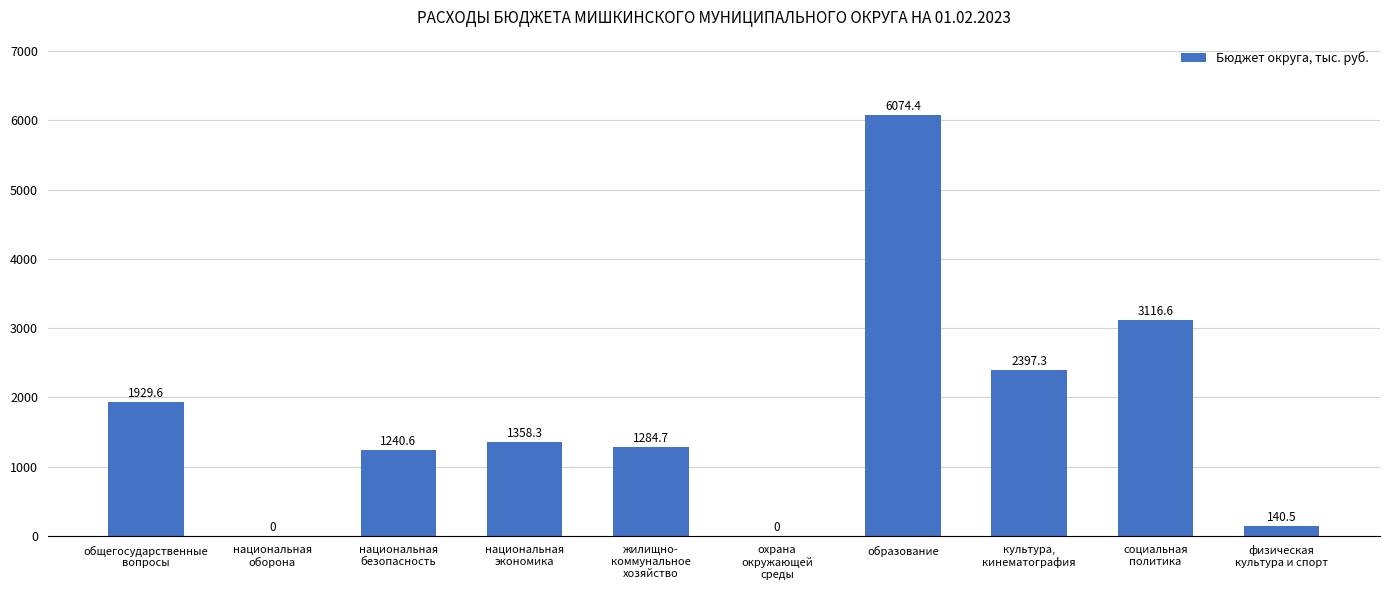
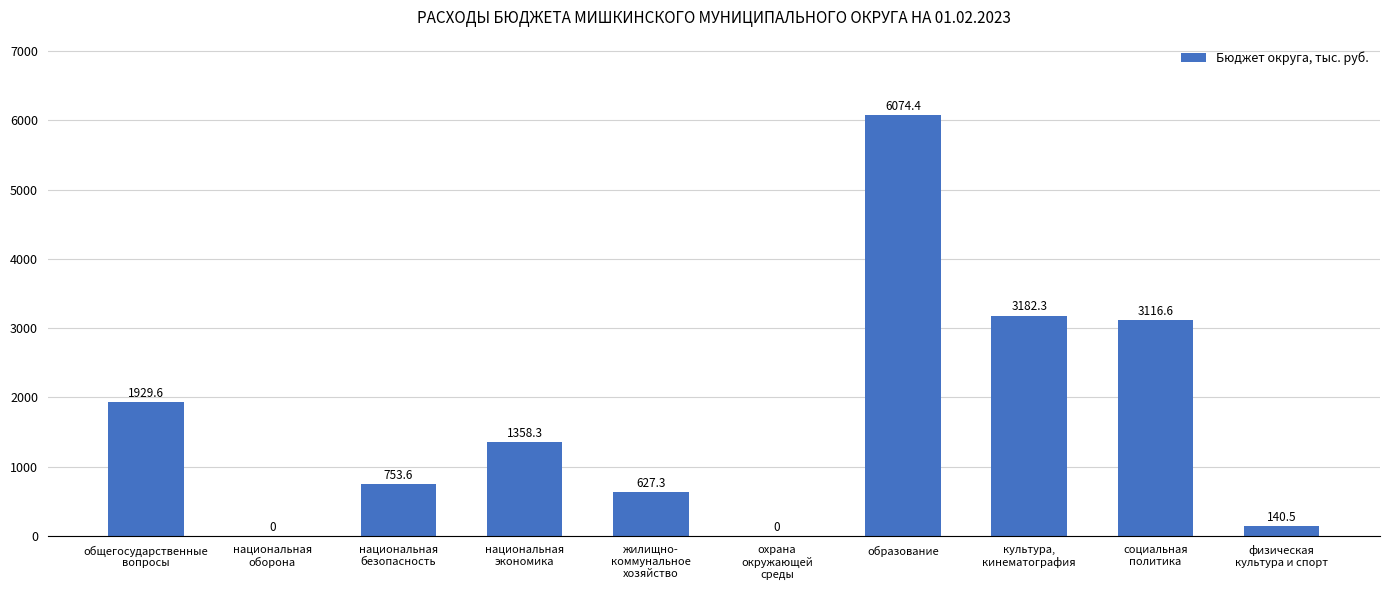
  {
    "общегосударственные вопросы": 1929.6,
    "национальная оборона": 0,
-   "национальная безопасность": 1240.6,
+   "национальная безопасность": 753.6,
    "национальная экономика": 1358.3,
-   "жилищно- коммунальное хозяйство": 1284.7,
+   "жилищно- коммунальное хозяйство": 627.3,
    "охрана окружающей среды": 0,
    "образование": 6074.4,
-   "культура, кинематография": 2397.3,
+   "культура, кинематография": 3182.3,
    "социальная политика": 3116.6,
    "физическая культура и спорт": 140.5
  }
